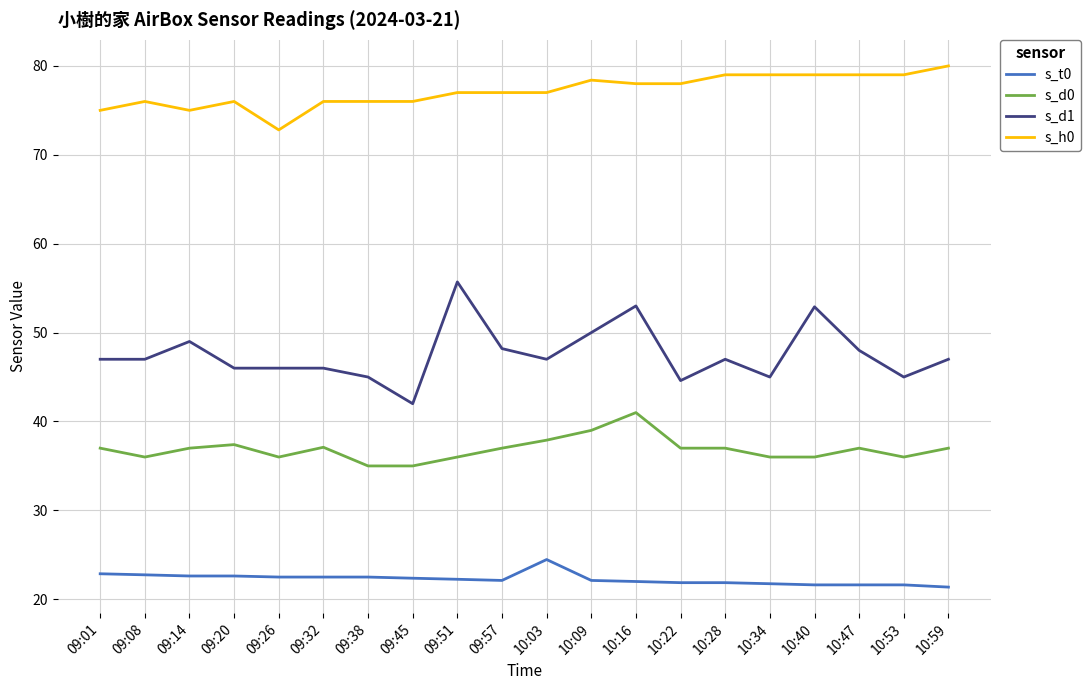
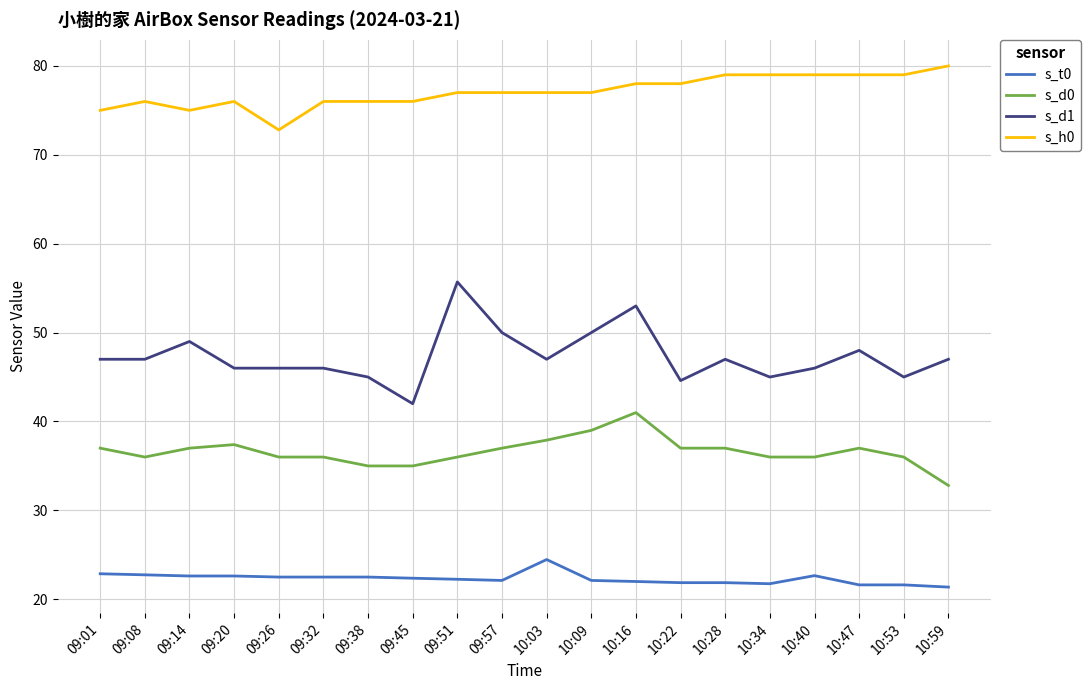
  {
    "s_t0": {
      "09:01": 23,
      "09:08": 23,
      "09:14": 23,
      "09:20": 23,
      "09:26": 23,
      "09:32": 23,
      "09:38": 23,
      "09:45": 22,
      "09:51": 22,
      "09:57": 22,
      "10:03": 24,
      "10:09": 22,
      "10:16": 22,
      "10:22": 22,
      "10:28": 22,
      "10:34": 22,
-     "10:40": 22,
+     "10:40": 23,
      "10:47": 22,
      "10:53": 22,
      "10:59": 21
    },
    "s_d0": {
      "09:01": 37,
      "09:08": 36,
      "09:14": 37,
      "09:20": 37,
      "09:26": 36,
-     "09:32": 37,
+     "09:32": 36,
      "09:38": 35,
      "09:45": 35,
      "09:51": 36,
      "09:57": 37,
      "10:03": 38,
      "10:09": 39,
      "10:16": 41,
      "10:22": 37,
      "10:28": 37,
      "10:34": 36,
      "10:40": 36,
      "10:47": 37,
      "10:53": 36,
-     "10:59": 37
+     "10:59": 33
    },
    "s_d1": {
      "09:01": 47,
      "09:08": 47,
      "09:14": 49,
      "09:20": 46,
      "09:26": 46,
      "09:32": 46,
      "09:38": 45,
      "09:45": 42,
      "09:51": 56,
-     "09:57": 48,
+     "09:57": 50,
      "10:03": 47,
      "10:09": 50,
      "10:16": 53,
      "10:22": 45,
      "10:28": 47,
      "10:34": 45,
-     "10:40": 53,
+     "10:40": 46,
      "10:47": 48,
      "10:53": 45,
      "10:59": 47
    },
    "s_h0": {
      "09:01": 75,
      "09:08": 76,
      "09:14": 75,
      "09:20": 76,
      "09:26": 73,
      "09:32": 76,
      "09:38": 76,
      "09:45": 76,
      "09:51": 77,
      "09:57": 77,
      "10:03": 77,
-     "10:09": 78,
+     "10:09": 77,
      "10:16": 78,
      "10:22": 78,
      "10:28": 79,
      "10:34": 79,
      "10:40": 79,
      "10:47": 79,
      "10:53": 79,
      "10:59": 80
    }
  }
